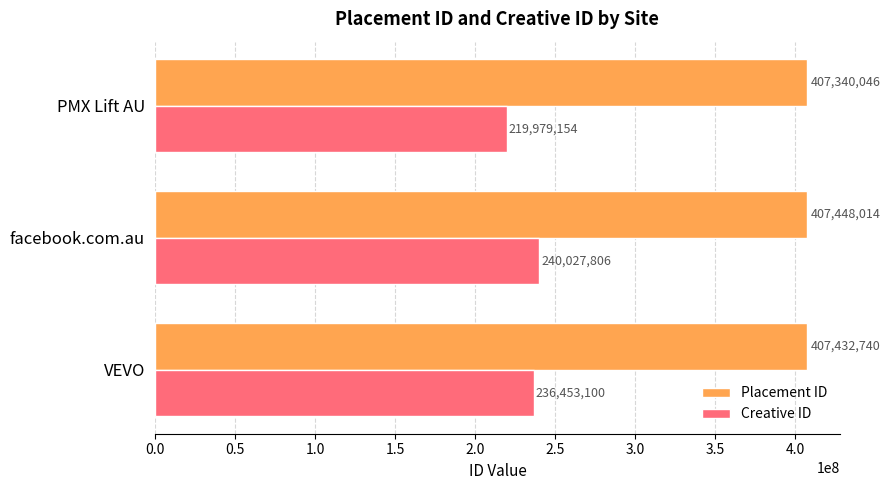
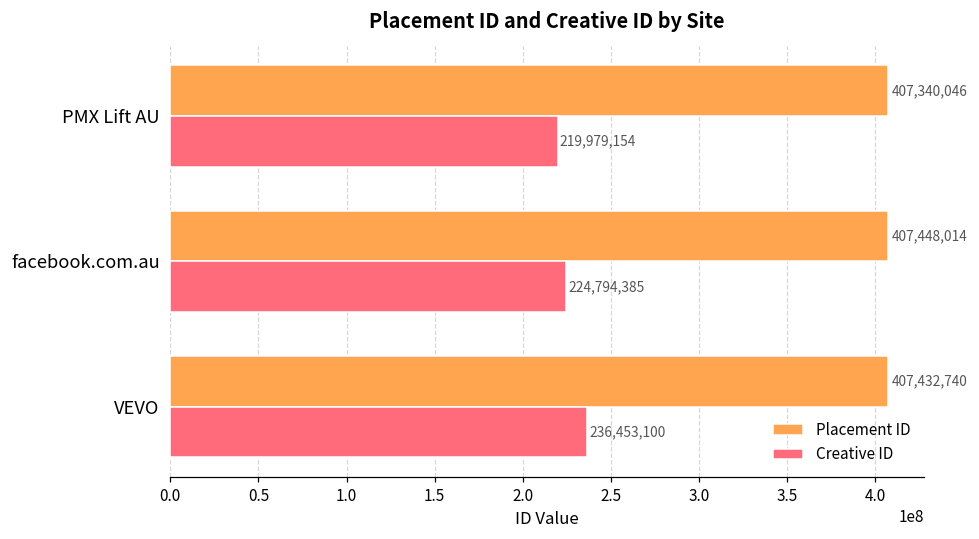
  {
    "Placement ID": {
      "PMX Lift AU": "407,340,046",
      "facebook.com.au": "407,448,014",
      "VEVO": "407,432,740"
    },
    "Creative ID": {
      "PMX Lift AU": "219,979,154",
-     "facebook.com.au": "240,027,806",
+     "facebook.com.au": "224,794,385",
      "VEVO": "236,453,100"
    }
  }
